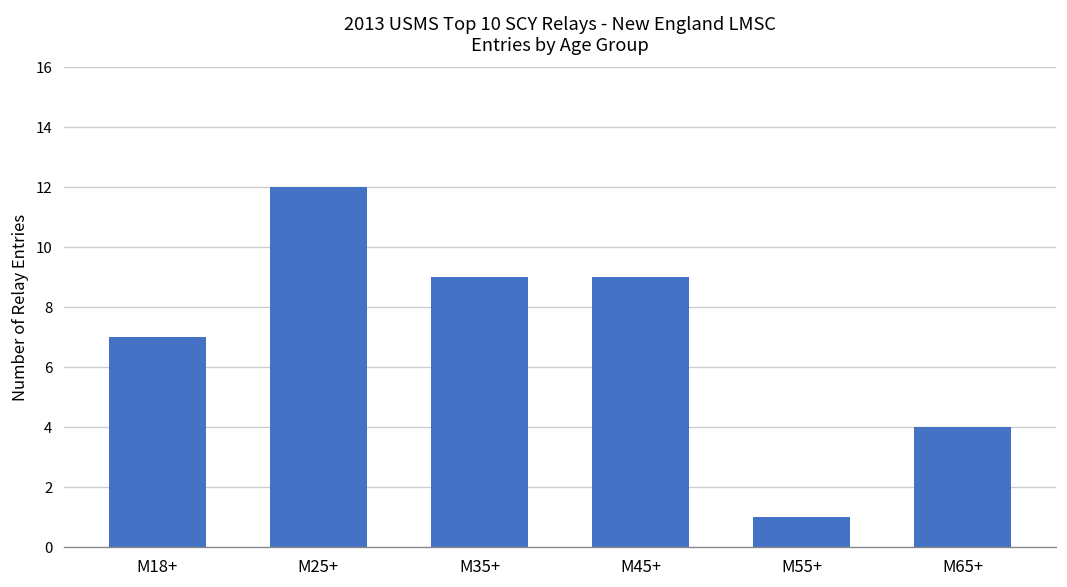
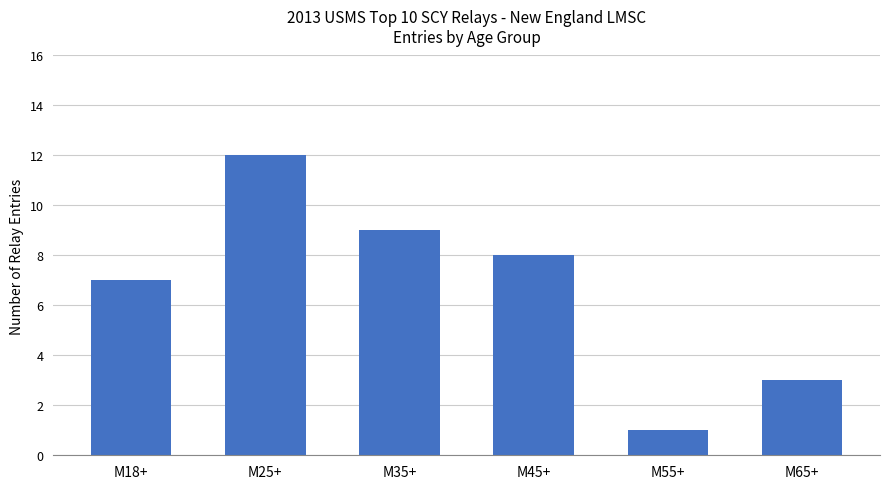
  {
    "M18+": 7,
    "M25+": 12,
    "M35+": 9,
-   "M45+": 9,
+   "M45+": 8,
    "M55+": 1,
-   "M65+": 4
+   "M65+": 3
  }
